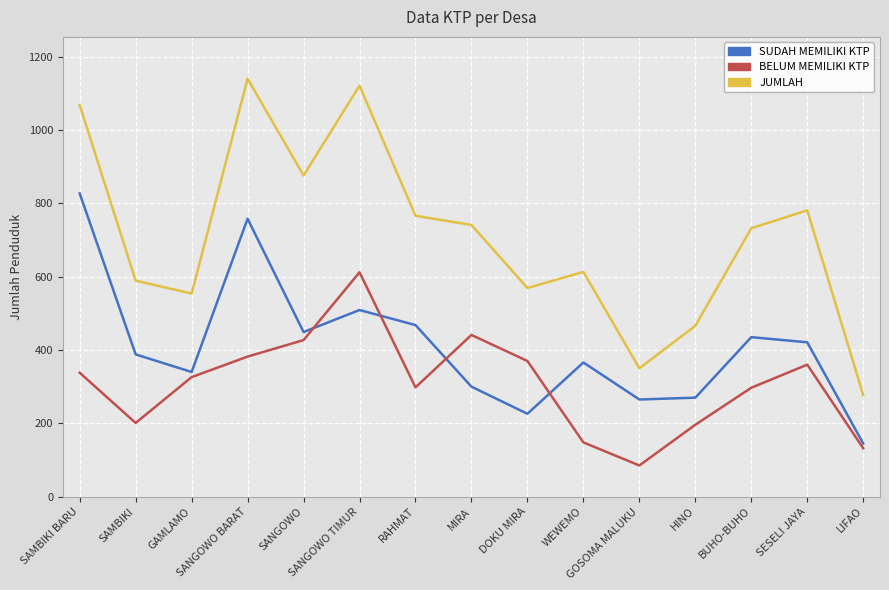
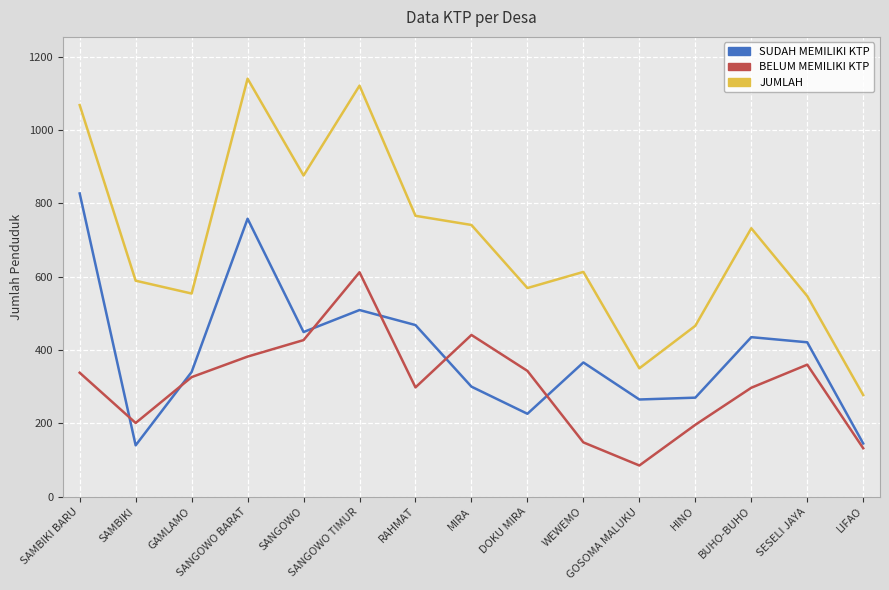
  {
    "SUDAH MEMILIKI KTP": {
      "SAMBIKI BARU": 830,
-     "SAMBIKI": 390,
+     "SAMBIKI": 140,
      "GAMLAMO": 340,
      "SANGOWO BARAT": 760,
      "SANGOWO": 450,
      "SANGOWO TIMUR": 510,
      "RAHMAT": 470,
      "MIRA": 300,
      "DOKU MIRA": 230,
      "WEWEMO": 370,
      "GOSOMA MALUKU": 270,
      "HINO": 270,
      "BUHO-BUHO": 440,
      "SESELI JAYA": 420,
      "LIFAO": 150
    },
    "BELUM MEMILIKI KTP": {
      "SAMBIKI BARU": 340,
      "SAMBIKI": 200,
      "GAMLAMO": 330,
      "SANGOWO BARAT": 380,
      "SANGOWO": 430,
      "SANGOWO TIMUR": 610,
      "RAHMAT": 300,
      "MIRA": 440,
-     "DOKU MIRA": 370,
+     "DOKU MIRA": 340,
      "WEWEMO": 150,
      "GOSOMA MALUKU": 90,
      "HINO": 200,
      "BUHO-BUHO": 300,
      "SESELI JAYA": 360,
      "LIFAO": 130
    },
    "JUMLAH": {
      "SAMBIKI BARU": 1070,
      "SAMBIKI": 590,
      "GAMLAMO": 550,
      "SANGOWO BARAT": 1140,
      "SANGOWO": 880,
      "SANGOWO TIMUR": 1120,
      "RAHMAT": 770,
      "MIRA": 740,
      "DOKU MIRA": 570,
      "WEWEMO": 610,
      "GOSOMA MALUKU": 350,
      "HINO": 470,
      "BUHO-BUHO": 730,
-     "SESELI JAYA": 780,
+     "SESELI JAYA": 550,
      "LIFAO": 280
    }
  }
